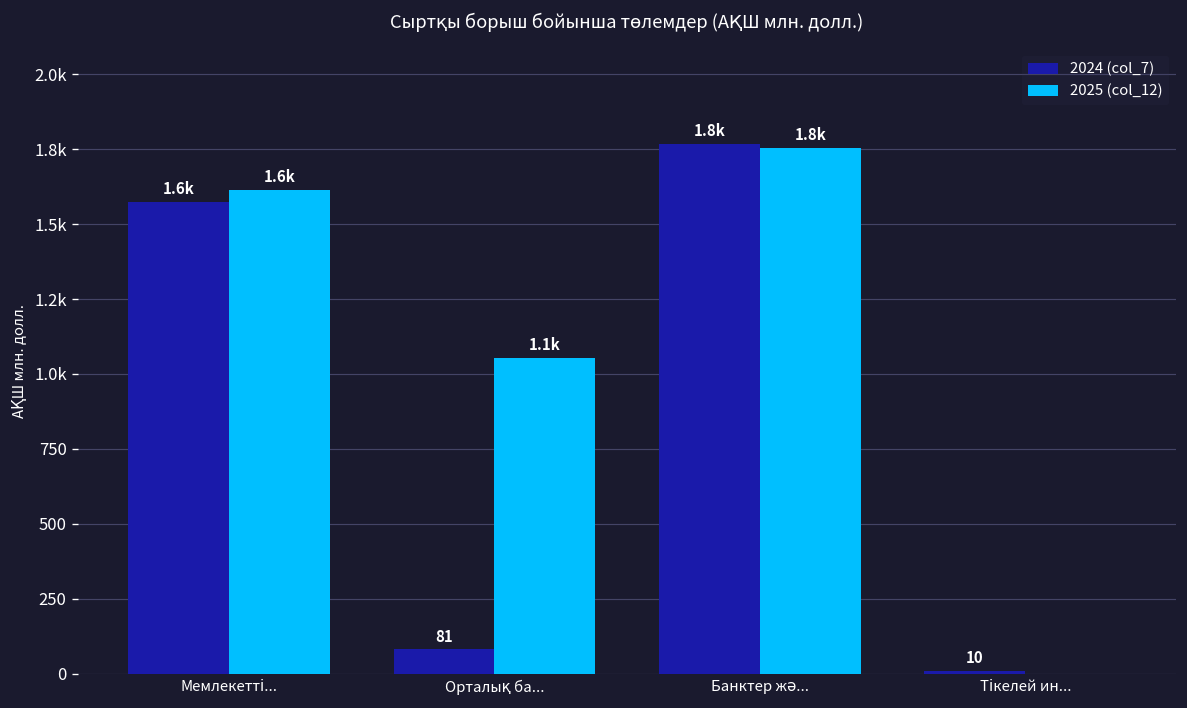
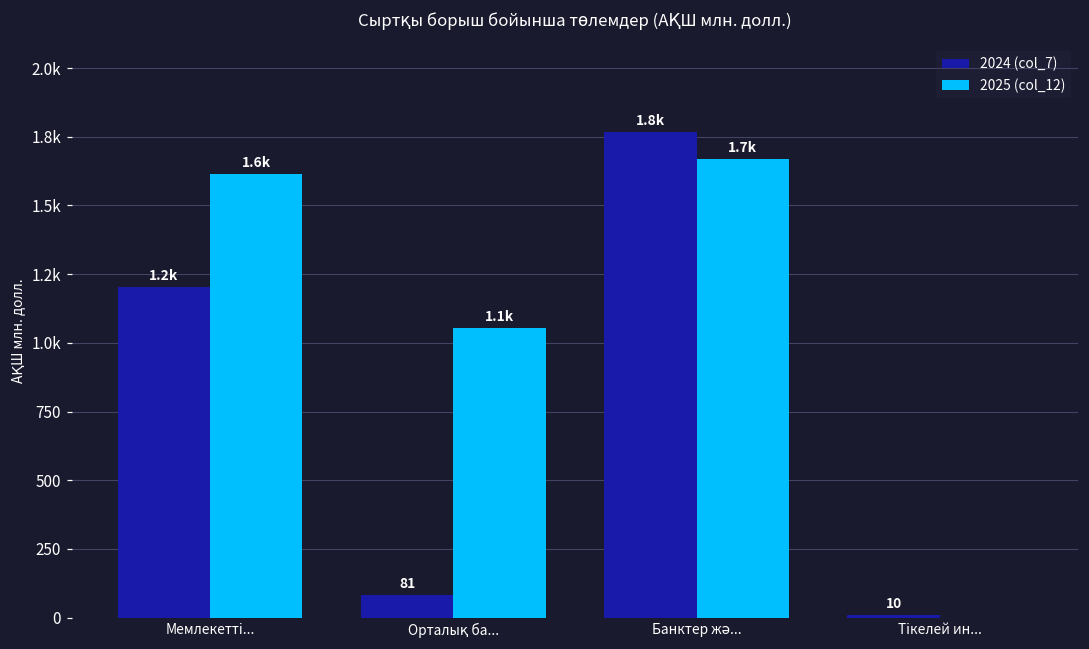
  {
    "2024 (col_7)": {
-     "Мемлекетті...": "1.6k",
+     "Мемлекетті...": "1.2k",
      "Орталық ба...": "81",
      "Банктер жә...": "1.8k",
      "Тікелей ин...": "10"
    },
    "2025 (col_12)": {
      "Мемлекетті...": "1.6k",
      "Орталық ба...": "1.1k",
-     "Банктер жә...": "1.8k"
+     "Банктер жә...": "1.7k"
    }
  }
